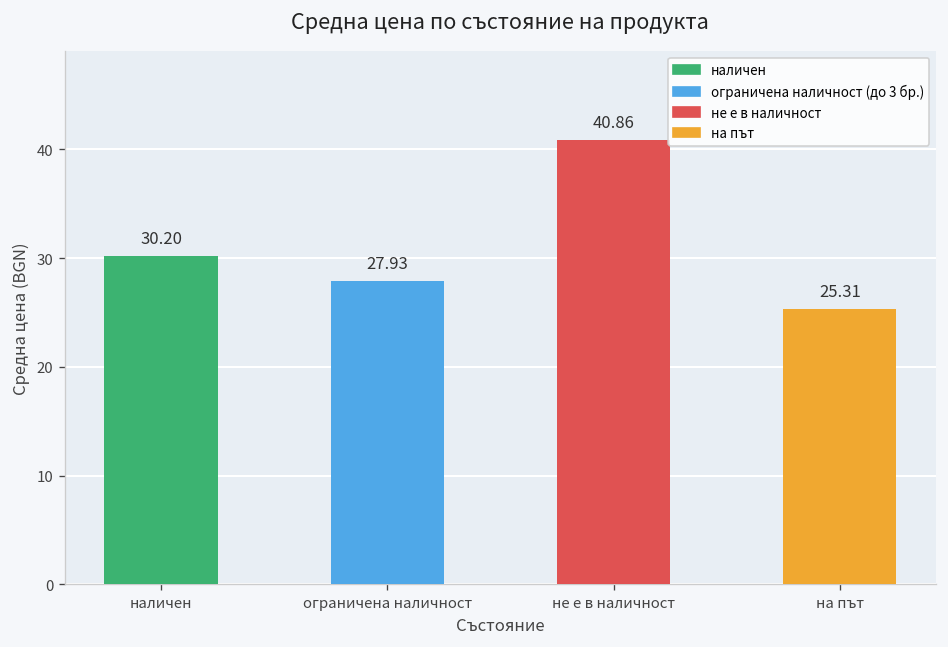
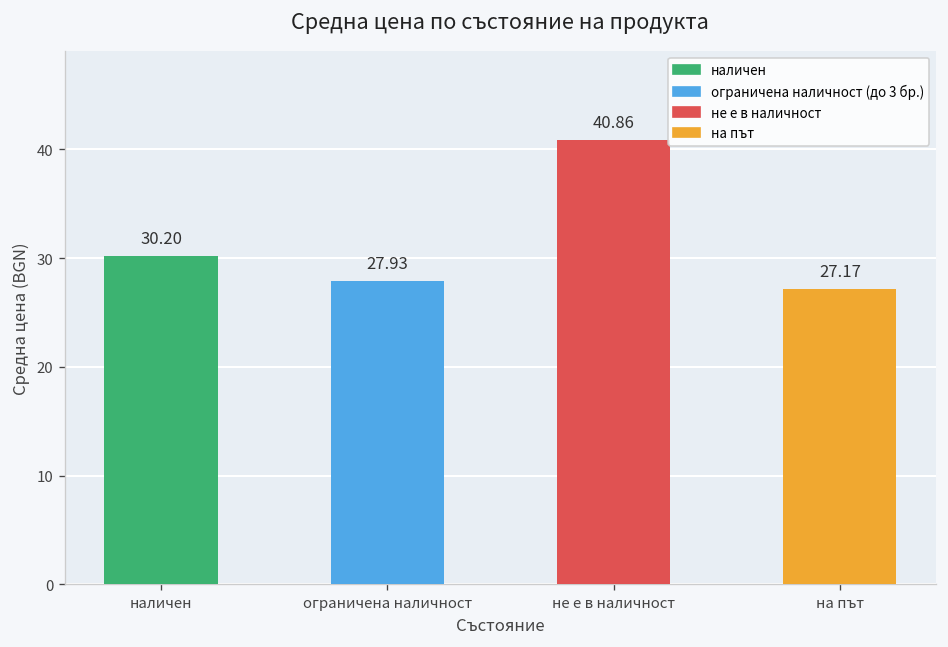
  {
    "наличен": 30.20,
    "ограничена наличност": 27.93,
    "не е в наличност": 40.86,
-   "на път": 25.31
+   "на път": 27.17
  }
